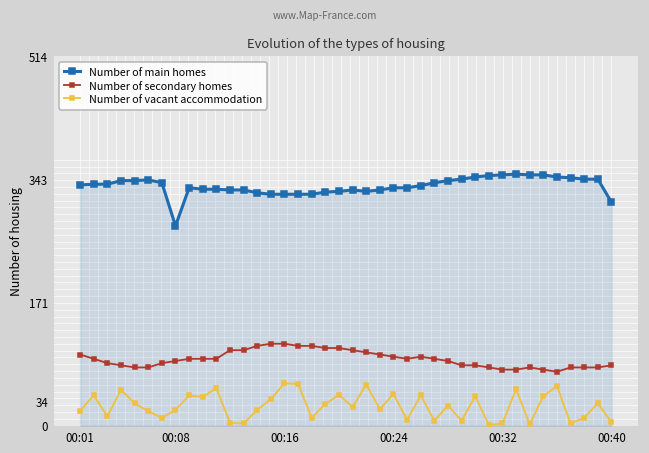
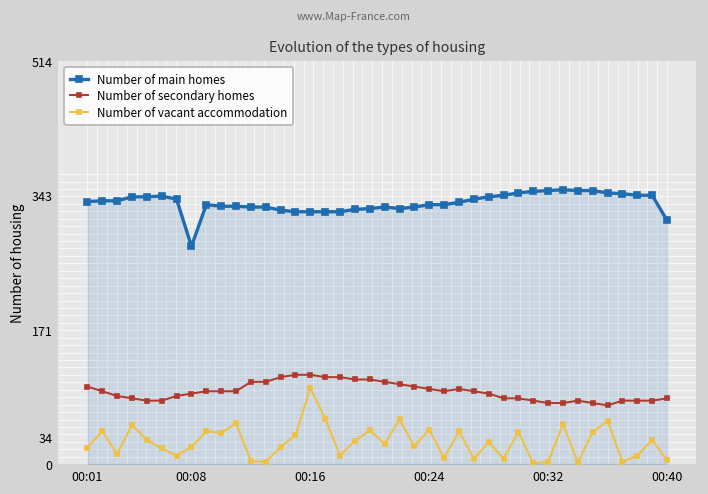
  {
    "Number of main homes": {
      "00:01": 340,
      "00:08": 280,
      "00:16": 320,
      "00:24": 330,
      "00:32": 350,
      "00:40": 310
    },
    "Number of secondary homes": {
      "00:01": 100,
      "00:08": 90,
      "00:16": 110,
      "00:24": 100,
      "00:32": 80,
      "00:40": 80
    },
    "Number of vacant accommodation": {
      "00:01": 20,
      "00:08": 20,
-     "00:16": 60,
+     "00:16": 100,
      "00:24": 40,
      "00:32": 0,
      "00:40": 10
    }
  }
